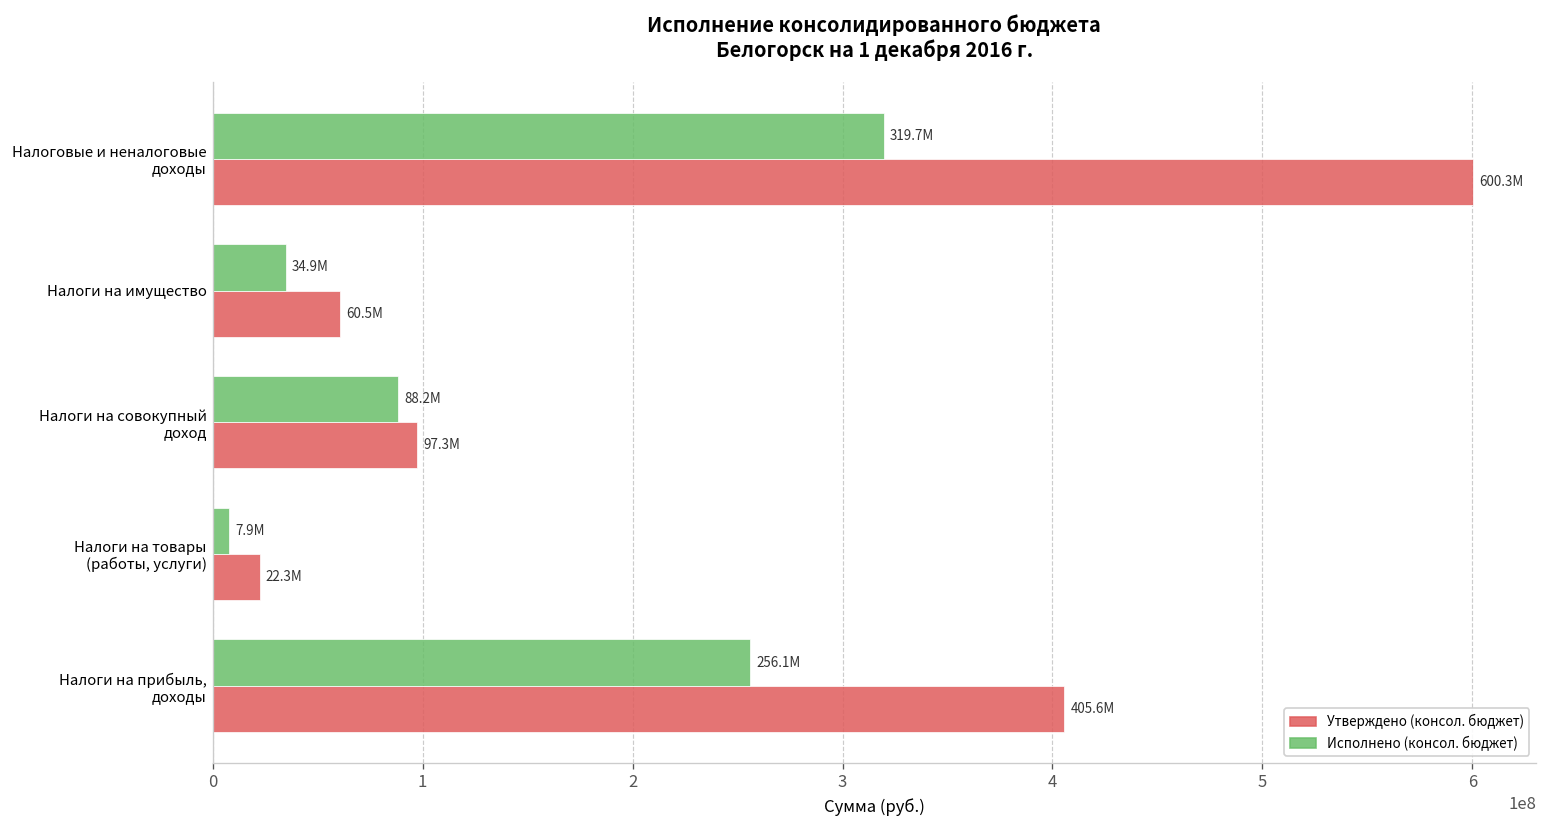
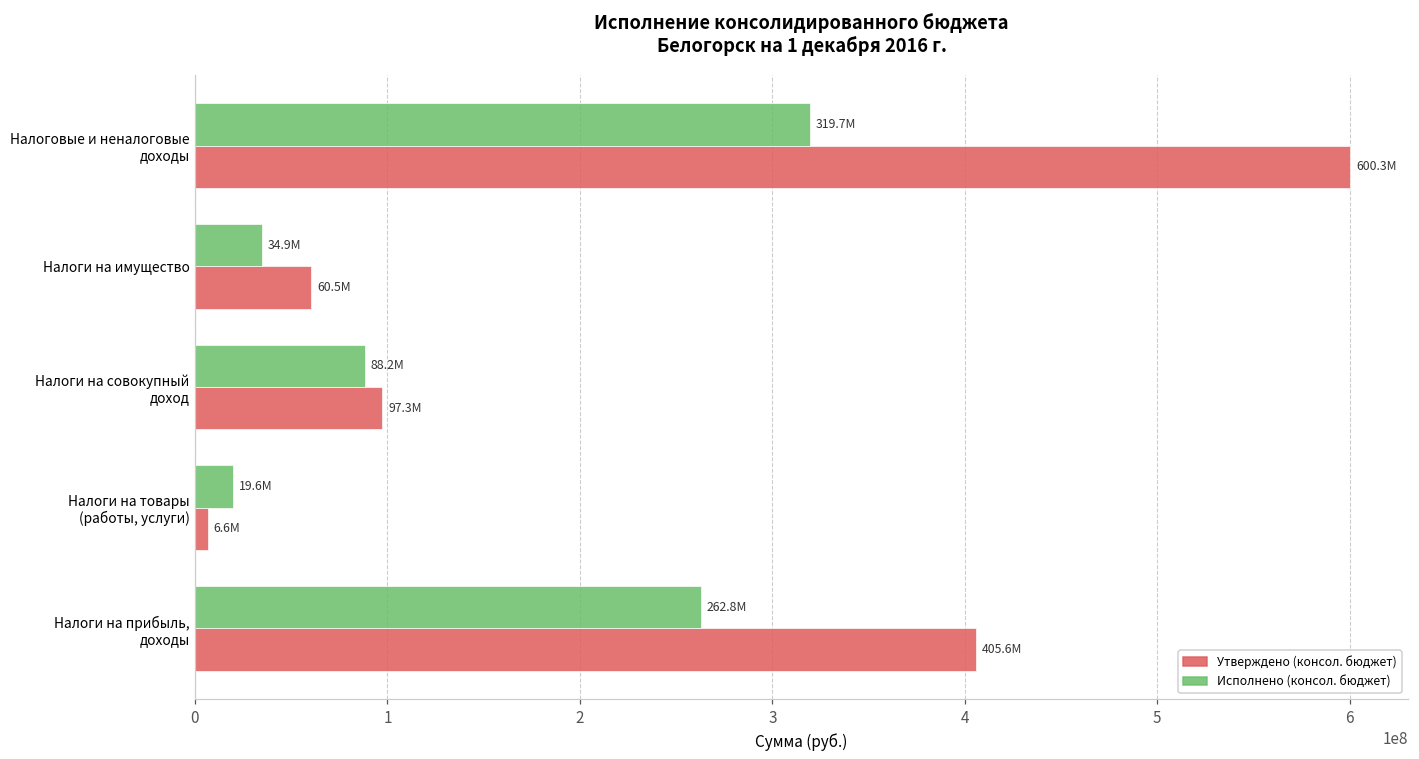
  {
    "Утверждено (консол. бюджет)": {
-     "Налоги на товары (работы, услуги)": "22.3М"
+     "Налоги на товары (работы, услуги)": "6.6М"
    },
    "Исполнено (консол. бюджет)": {
-     "Налоги на товары (работы, услуги)": "7.9М",
-     "Налоги на прибыль, доходы": "256.1М"
+     "Налоги на товары (работы, услуги)": "19.6М",
+     "Налоги на прибыль, доходы": "262.8М"
    }
  }
